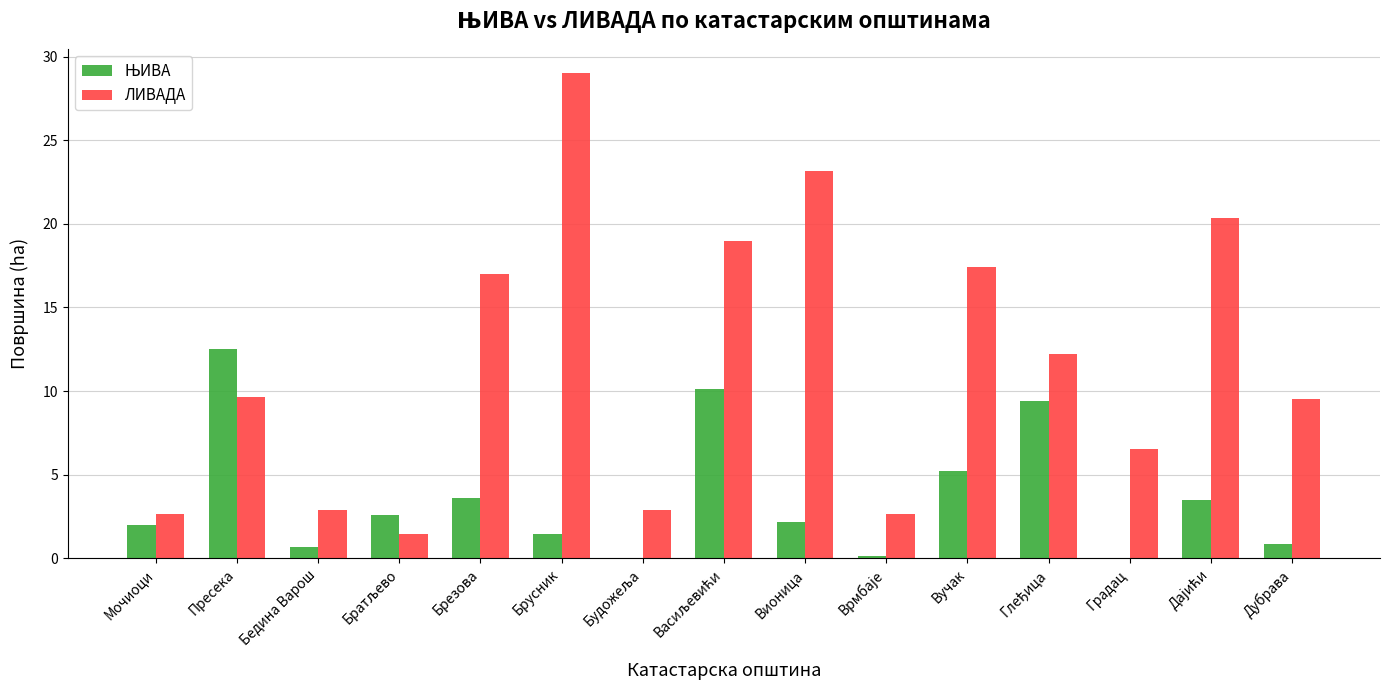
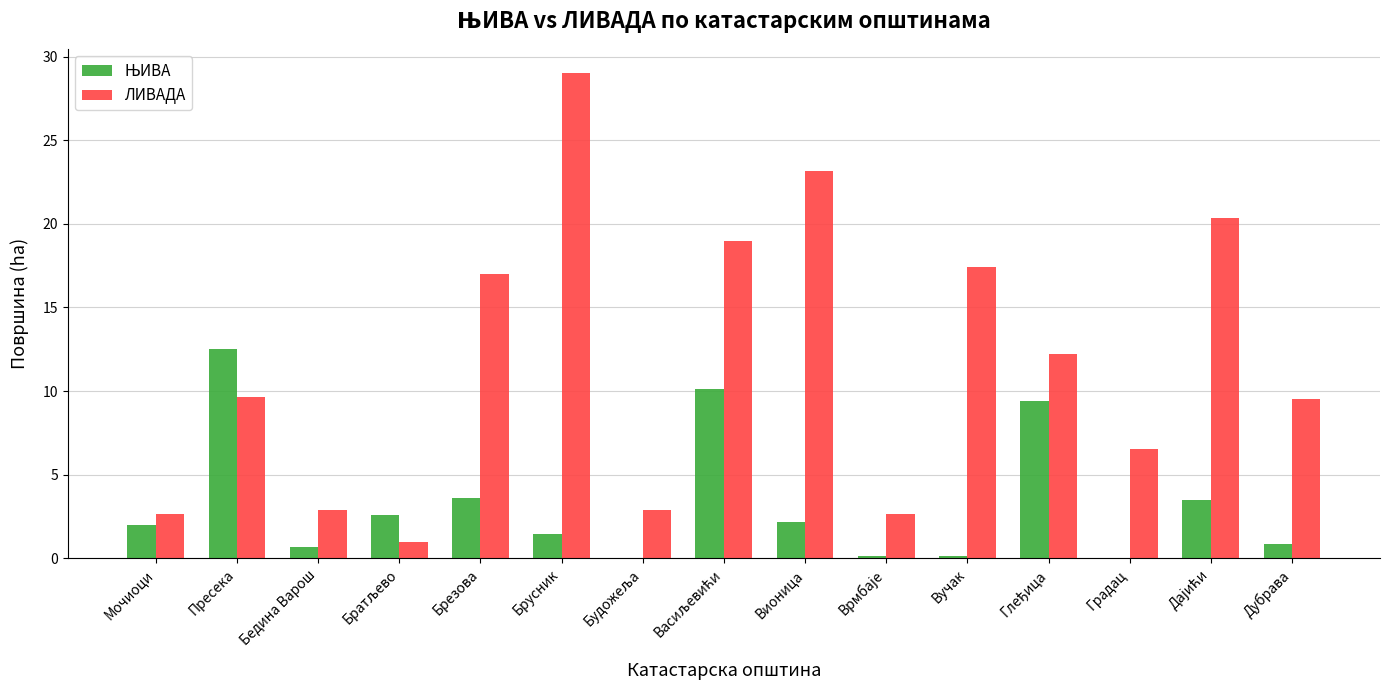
  {
    "ЊИВА": {
      "Мочиоци": 2.0,
      "Пресека": 12.5,
      "Бедина Варош": 0.7,
      "Братљево": 2.6,
      "Брезова": 3.6,
      "Брусник": 1.5,
      "Будожеља": 0.0,
      "Васиљевићи": 10.1,
      "Вионица": 2.2,
-     "Вучак": 5.2,
+     "Вучак": 0.2,
      "Глеђица": 9.4,
      "Градац": 0.0,
      "Дајићи": 3.5,
      "Дубрава": 0.9
    },
    "ЛИВАДА": {
      "Мочиоци": 2.7,
      "Пресека": 9.6,
      "Бедина Варош": 2.9,
-     "Братљево": 1.5,
+     "Братљево": 1.0,
      "Брезова": 17.0,
      "Брусник": 29.0,
      "Будожеља": 2.9,
      "Васиљевићи": 18.9,
      "Вионица": 23.2,
      "Врмбаје": 2.7,
      "Вучак": 17.4,
      "Глеђица": 12.2,
      "Градац": 6.5,
      "Дајићи": 20.3,
      "Дубрава": 9.5
    }
  }
